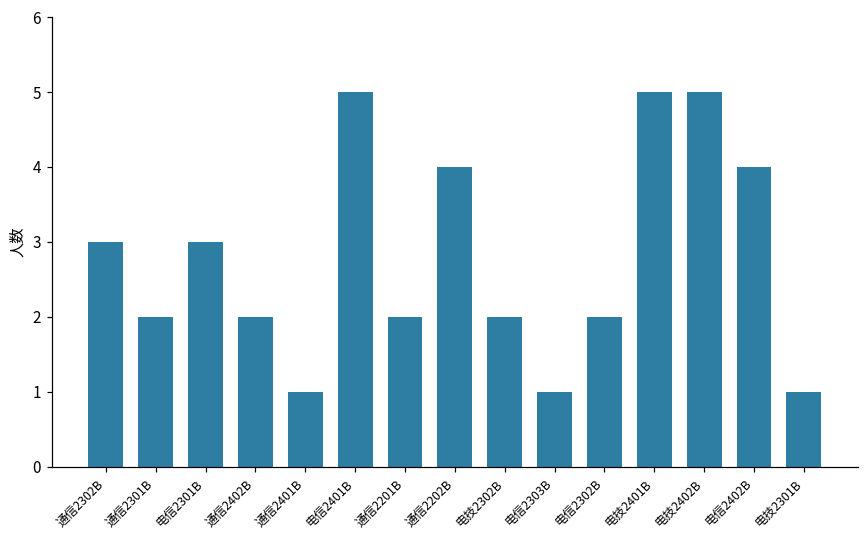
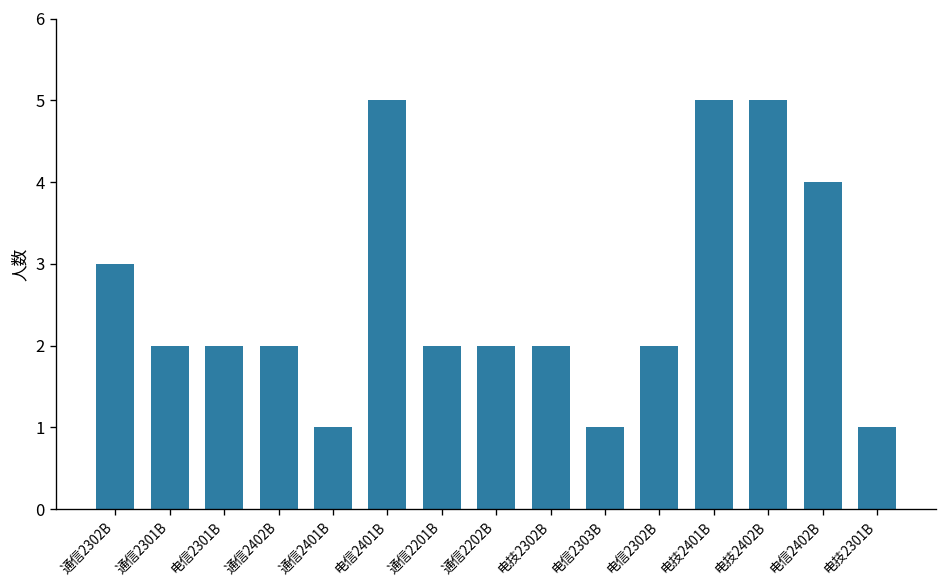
  {
    "通信2302B": 3,
    "通信2301B": 2,
-   "电信2301B": 3,
+   "电信2301B": 2,
    "通信2402B": 2,
    "通信2401B": 1,
    "电信2401B": 5,
    "通信2201B": 2,
-   "通信2202B": 4,
+   "通信2202B": 2,
    "电技2302B": 2,
    "电信2303B": 1,
    "电信2302B": 2,
    "电技2401B": 5,
    "电技2402B": 5,
    "电信2402B": 4,
    "电技2301B": 1
  }
